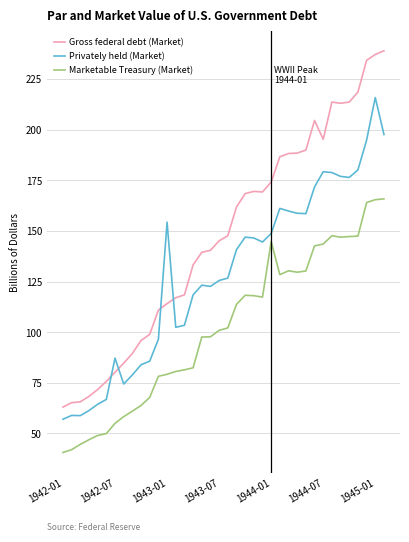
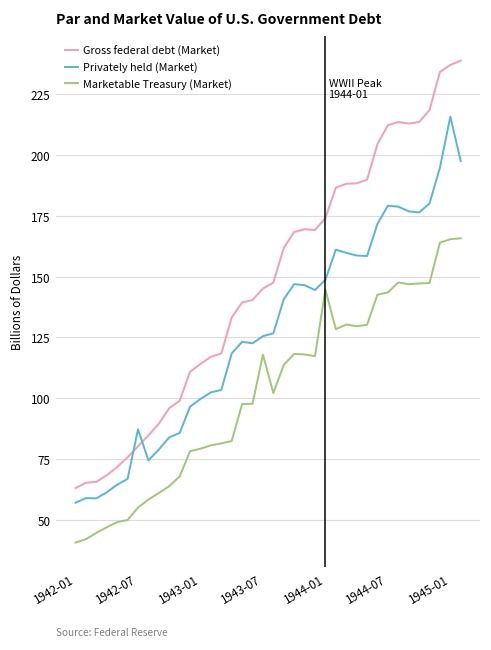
  {
    "Gross federal debt (Market)": {
      "1942-01": 63,
      "1942-07": 80,
      "1943-01": 114,
      "1943-07": 145,
      "1944-01": 174,
-     "1944-07": 195,
+     "1944-07": 212,
      "1945-01": 237
    },
    "Privately held (Market)": {
      "1942-01": 57,
      "1942-07": 87,
-     "1943-01": 154,
+     "1943-01": 100,
      "1943-07": 126,
      "1944-01": 149,
      "1944-07": 179,
      "1945-01": 216
    },
    "Marketable Treasury (Market)": {
      "1942-01": 41,
      "1942-07": 55,
      "1943-01": 79,
-     "1943-07": 101,
+     "1943-07": 118,
      "1944-01": 145,
      "1944-07": 144,
      "1945-01": 165
    }
  }
